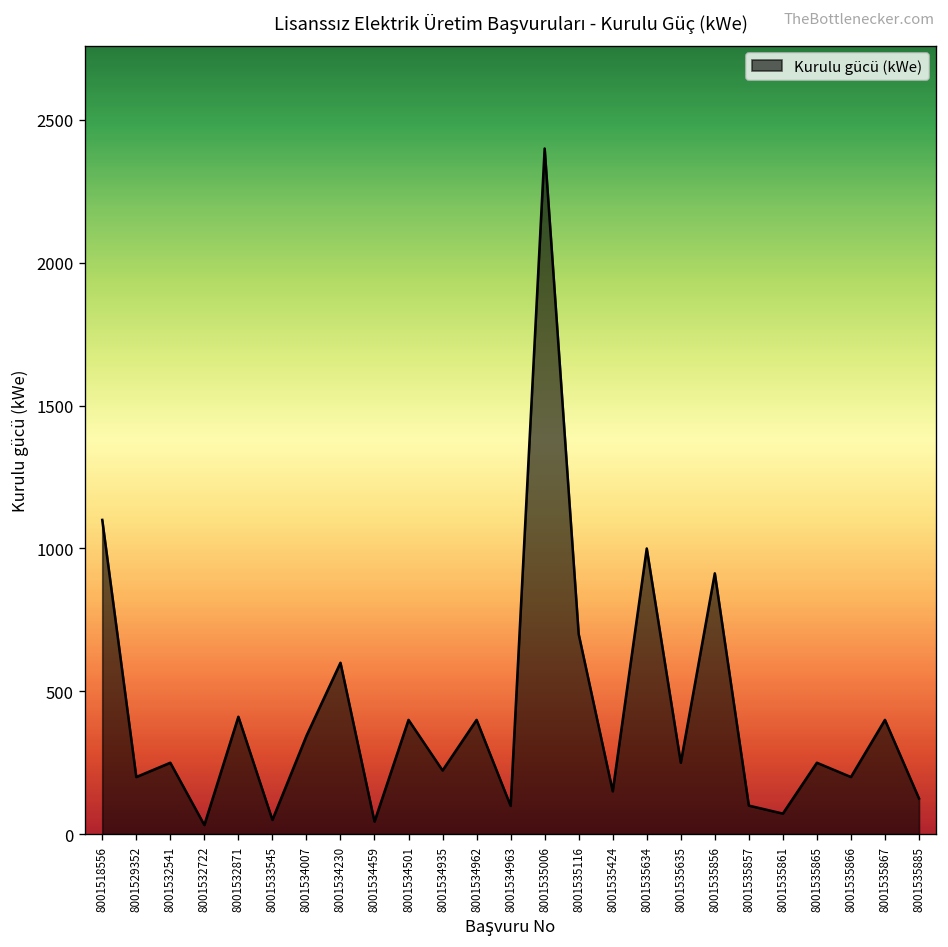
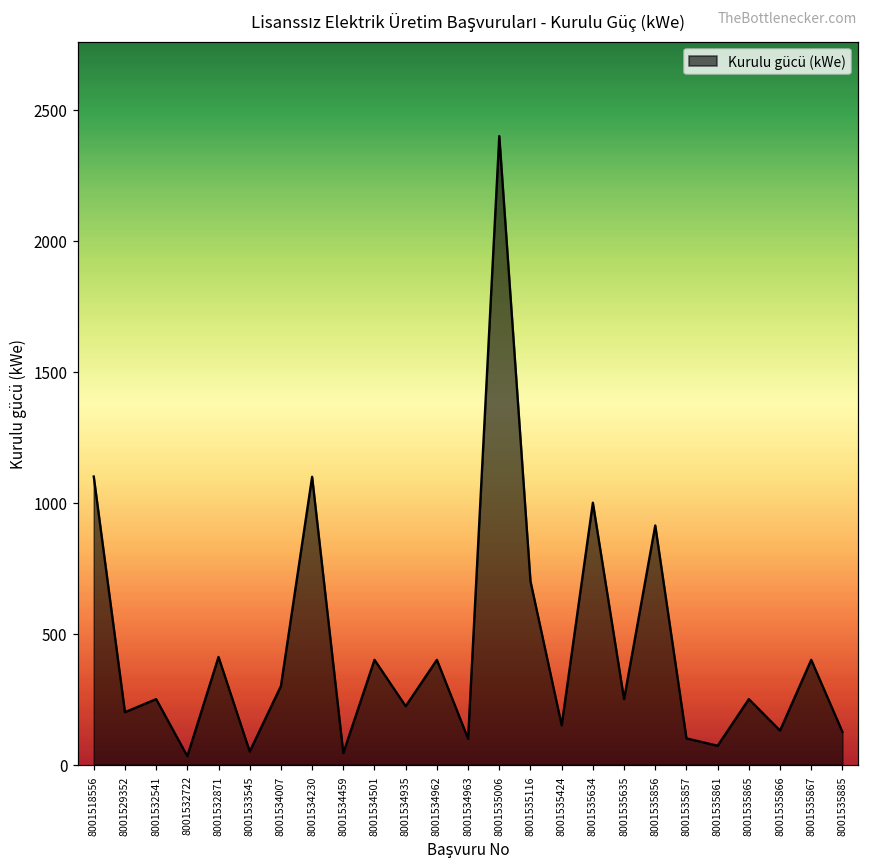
  {
    "8001518556": 1100,
    "8001529352": 200,
    "8001532541": 250,
    "8001532722": 30,
    "8001532871": 410,
    "8001533545": 50,
-   "8001534007": 340,
-   "8001534230": 600,
+   "8001534007": 300,
+   "8001534230": 1100,
    "8001534459": 40,
    "8001534501": 400,
    "8001534935": 220,
    "8001534962": 400,
    "8001534963": 100,
    "8001535006": 2400,
    "8001535116": 700,
    "8001535424": 150,
    "8001535634": 1000,
    "8001535635": 250,
    "8001535856": 910,
    "8001535857": 100,
    "8001535861": 70,
    "8001535865": 250,
-   "8001535866": 200,
+   "8001535866": 130,
    "8001535867": 400,
    "8001535885": 130
  }
